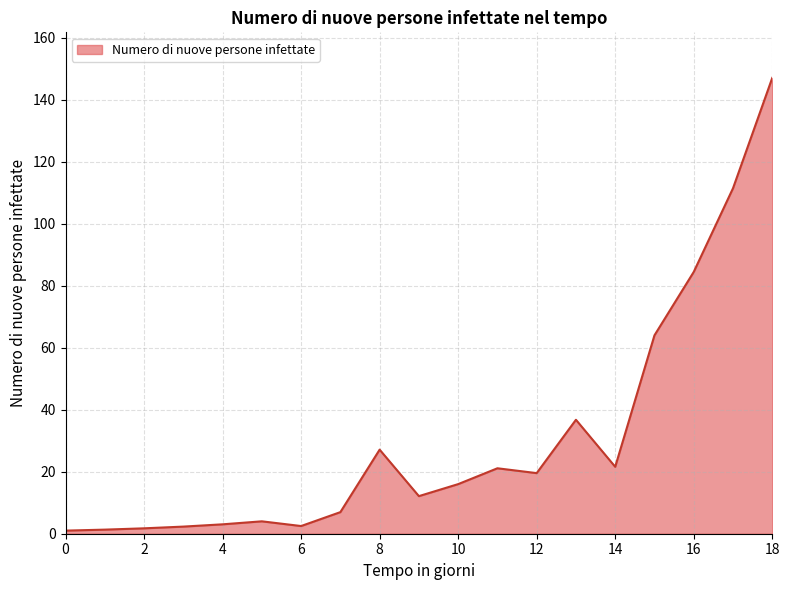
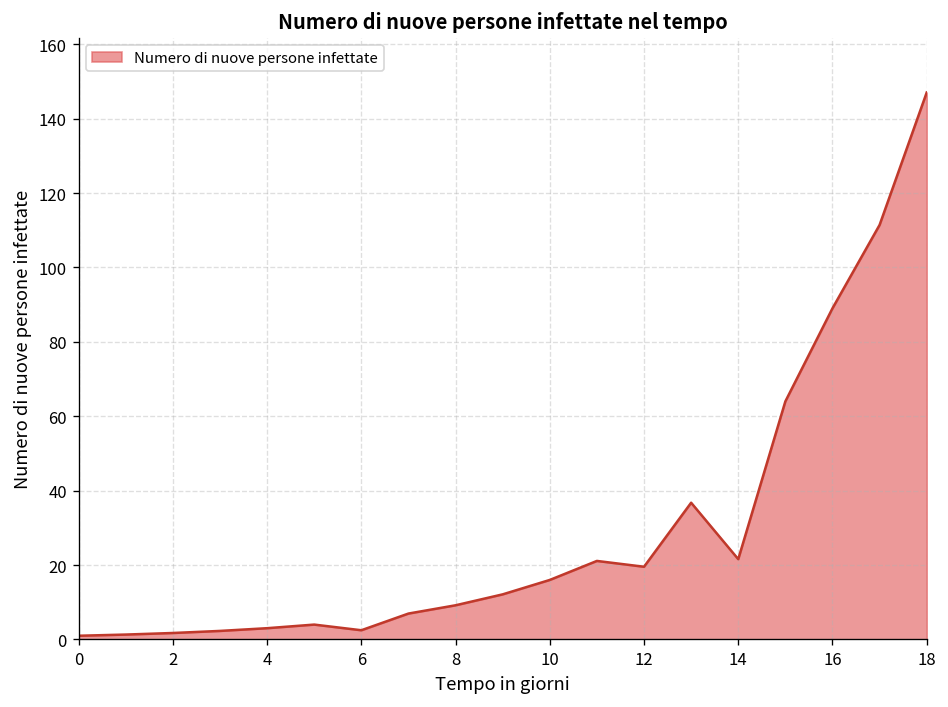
  {
    "0": 1,
    "2": 2,
    "4": 3,
    "6": 2,
-   "8": 27,
+   "8": 9,
    "10": 16,
    "12": 20,
    "14": 22,
-   "16": 84,
+   "16": 89,
    "18": 147
  }
